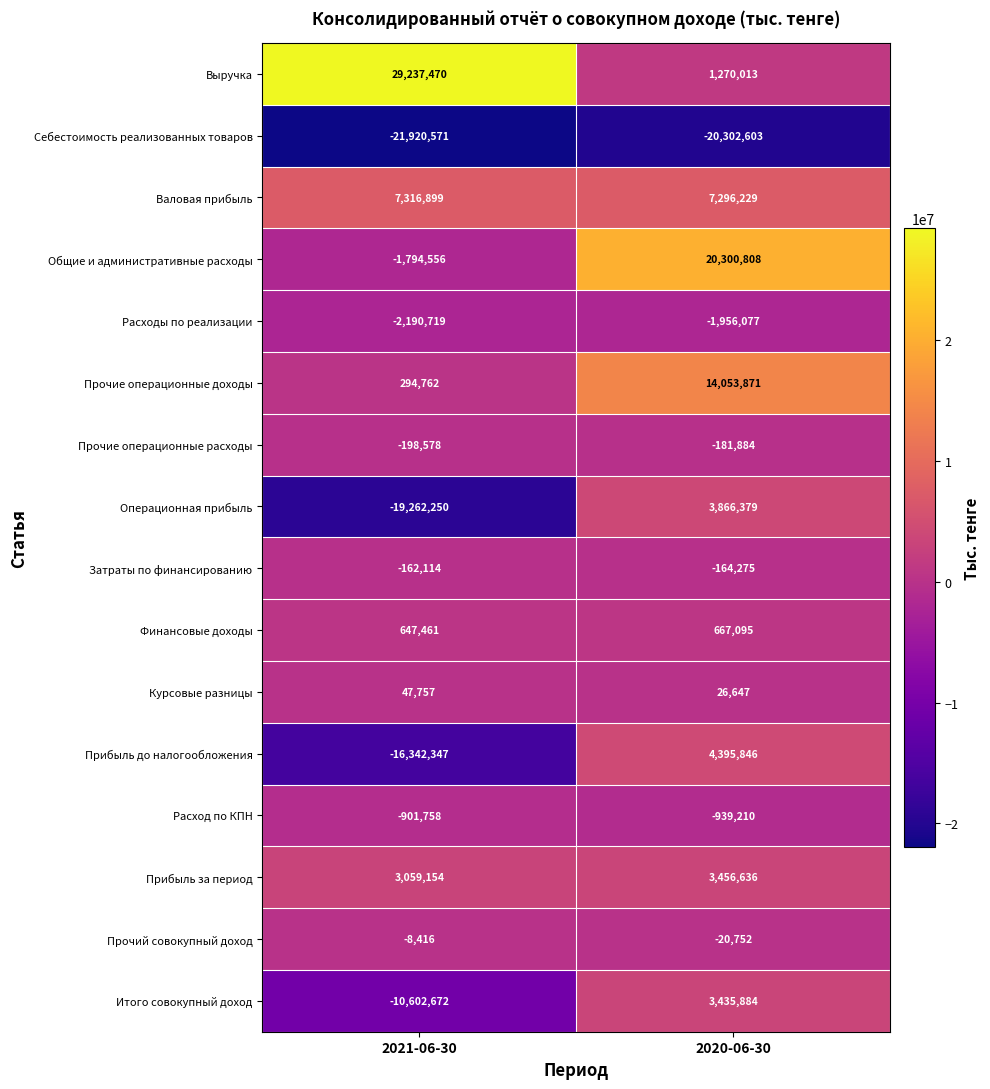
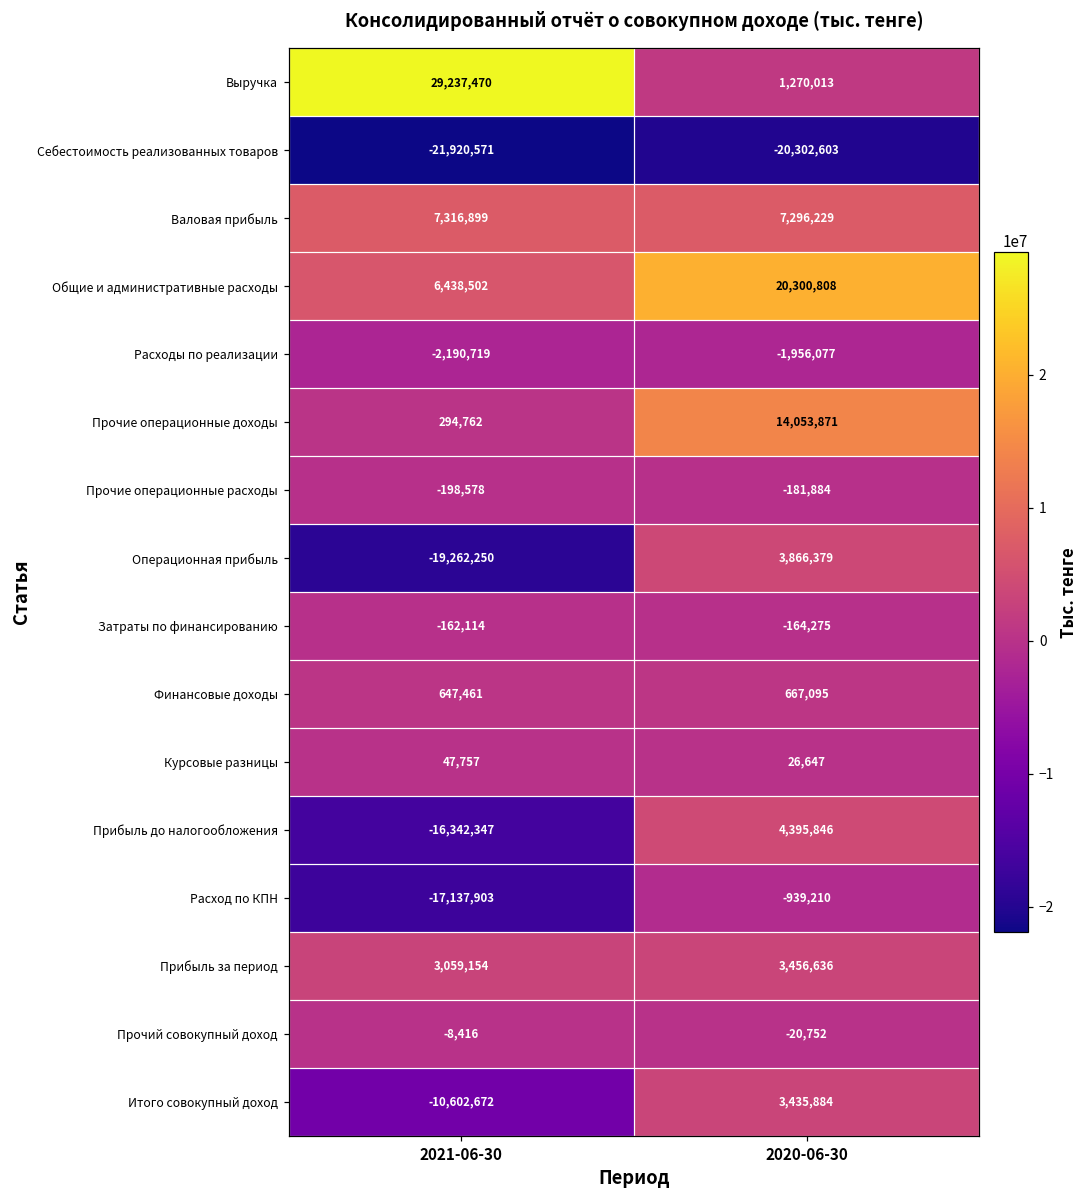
  {
    "Выручка": {
      "2021-06-30": "29,237,470",
      "2020-06-30": "1,270,013"
    },
    "Себестоимость реализованных товаров": {
      "2021-06-30": "-21,920,571",
      "2020-06-30": "-20,302,603"
    },
    "Валовая прибыль": {
      "2021-06-30": "7,316,899",
      "2020-06-30": "7,296,229"
    },
    "Общие и административные расходы": {
-     "2021-06-30": "-1,794,556",
+     "2021-06-30": "6,438,502",
      "2020-06-30": "20,300,808"
    },
    "Расходы по реализации": {
      "2021-06-30": "-2,190,719",
      "2020-06-30": "-1,956,077"
    },
    "Прочие операционные доходы": {
      "2021-06-30": "294,762",
      "2020-06-30": "14,053,871"
    },
    "Прочие операционные расходы": {
      "2021-06-30": "-198,578",
      "2020-06-30": "-181,884"
    },
    "Операционная прибыль": {
      "2021-06-30": "-19,262,250",
      "2020-06-30": "3,866,379"
    },
    "Затраты по финансированию": {
      "2021-06-30": "-162,114",
      "2020-06-30": "-164,275"
    },
    "Финансовые доходы": {
      "2021-06-30": "647,461",
      "2020-06-30": "667,095"
    },
    "Курсовые разницы": {
      "2021-06-30": "47,757",
      "2020-06-30": "26,647"
    },
    "Прибыль до налогообложения": {
      "2021-06-30": "-16,342,347",
      "2020-06-30": "4,395,846"
    },
    "Расход по КПН": {
-     "2021-06-30": "-901,758",
+     "2021-06-30": "-17,137,903",
      "2020-06-30": "-939,210"
    },
    "Прибыль за период": {
      "2021-06-30": "3,059,154",
      "2020-06-30": "3,456,636"
    },
    "Прочий совокупный доход": {
      "2021-06-30": "-8,416",
      "2020-06-30": "-20,752"
    },
    "Итого совокупный доход": {
      "2021-06-30": "-10,602,672",
      "2020-06-30": "3,435,884"
    }
  }
